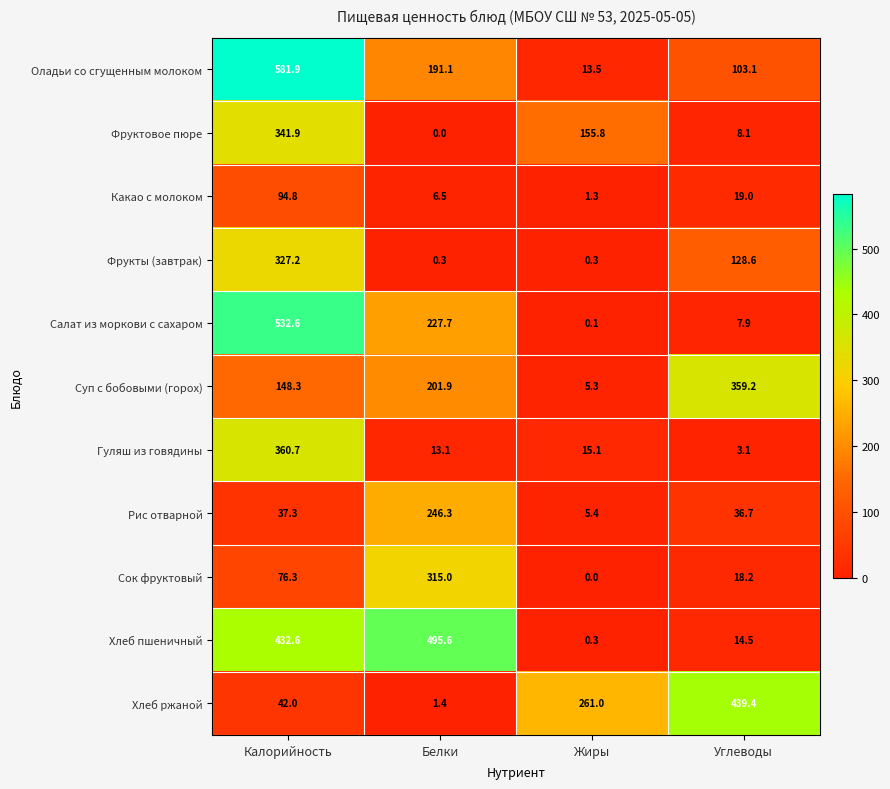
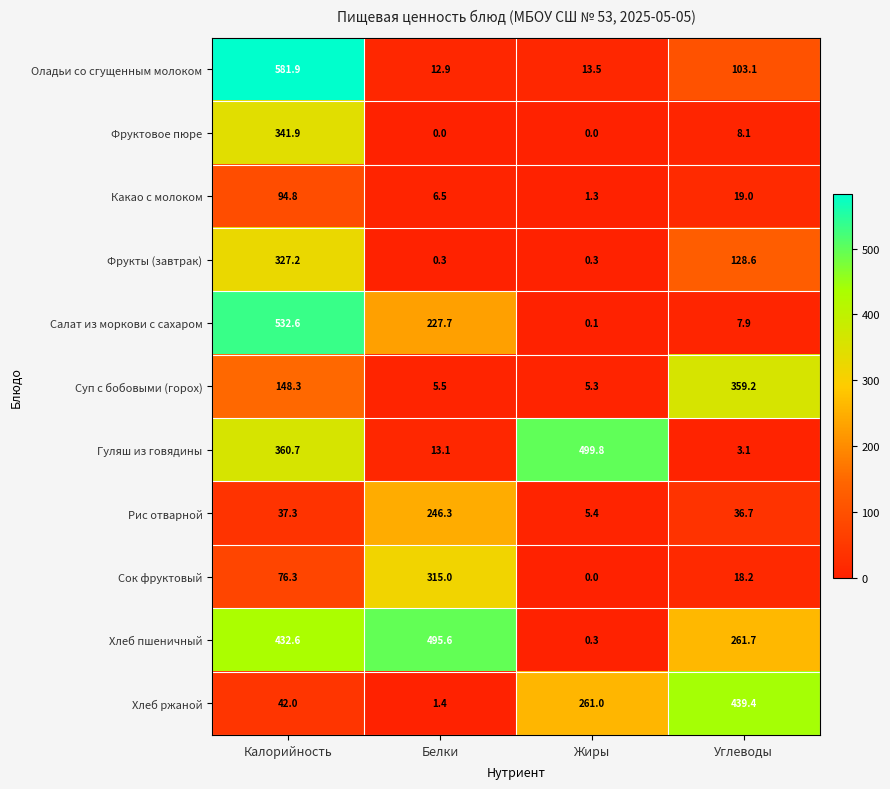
  {
    "Оладьи со сгущенным молоком": {
      "Калорийность": 581.9,
-     "Белки": 191.1,
+     "Белки": 12.9,
      "Жиры": 13.5,
      "Углеводы": 103.1
    },
    "Фруктовое пюре": {
      "Калорийность": 341.9,
      "Белки": 0.0,
-     "Жиры": 155.8,
+     "Жиры": 0.0,
      "Углеводы": 8.1
    },
    "Какао с молоком": {
      "Калорийность": 94.8,
      "Белки": 6.5,
      "Жиры": 1.3,
      "Углеводы": 19.0
    },
    "Фрукты (завтрак)": {
      "Калорийность": 327.2,
      "Белки": 0.3,
      "Жиры": 0.3,
      "Углеводы": 128.6
    },
    "Салат из моркови с сахаром": {
      "Калорийность": 532.6,
      "Белки": 227.7,
      "Жиры": 0.1,
      "Углеводы": 7.9
    },
    "Суп с бобовыми (горох)": {
      "Калорийность": 148.3,
-     "Белки": 201.9,
+     "Белки": 5.5,
      "Жиры": 5.3,
      "Углеводы": 359.2
    },
    "Гуляш из говядины": {
      "Калорийность": 360.7,
      "Белки": 13.1,
-     "Жиры": 15.1,
+     "Жиры": 499.8,
      "Углеводы": 3.1
    },
    "Рис отварной": {
      "Калорийность": 37.3,
      "Белки": 246.3,
      "Жиры": 5.4,
      "Углеводы": 36.7
    },
    "Сок фруктовый": {
      "Калорийность": 76.3,
      "Белки": 315.0,
      "Жиры": 0.0,
      "Углеводы": 18.2
    },
    "Хлеб пшеничный": {
      "Калорийность": 432.6,
      "Белки": 495.6,
      "Жиры": 0.3,
-     "Углеводы": 14.5
+     "Углеводы": 261.7
    },
    "Хлеб ржаной": {
      "Калорийность": 42.0,
      "Белки": 1.4,
      "Жиры": 261.0,
      "Углеводы": 439.4
    }
  }
